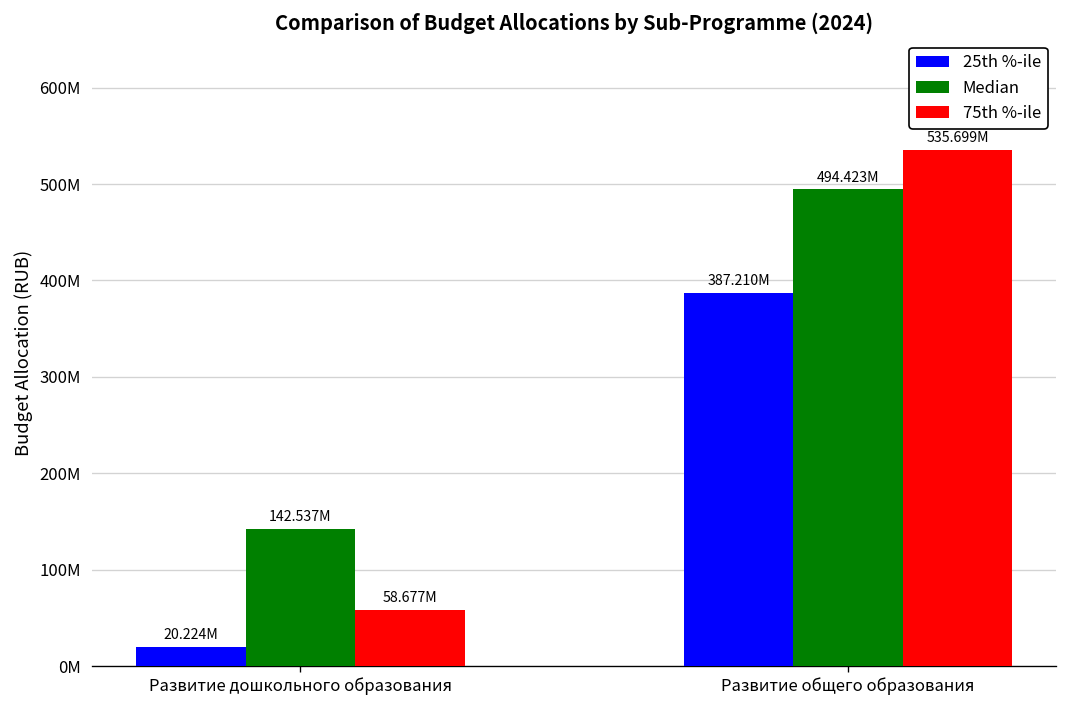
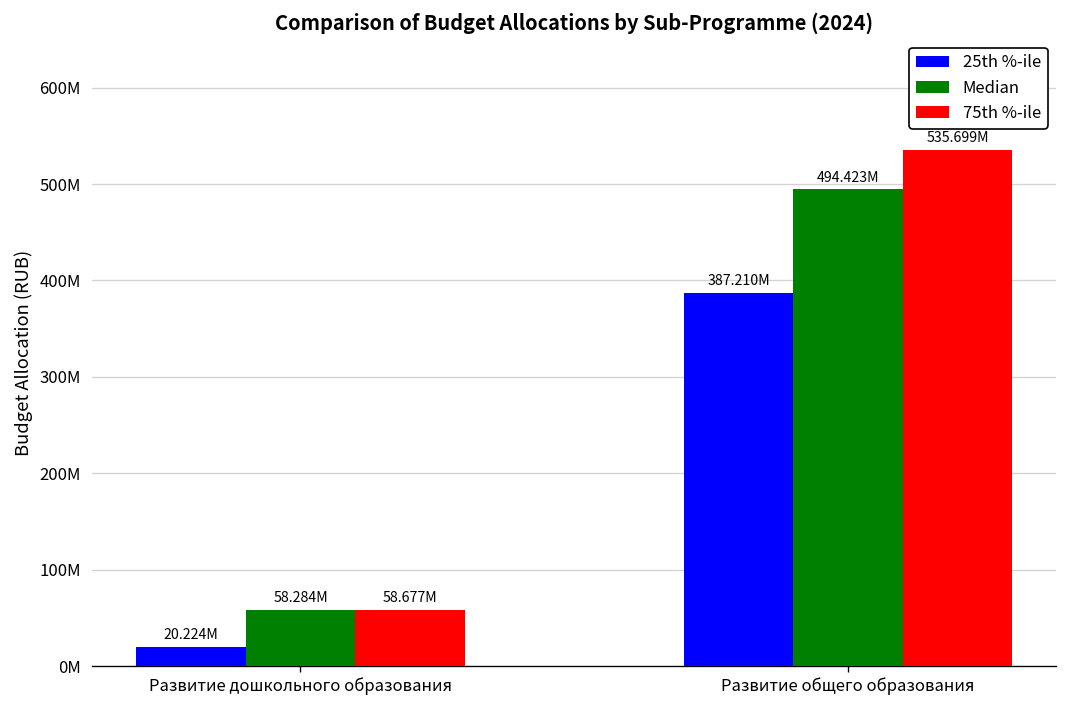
  {
    "25th %-ile": {
      "Развитие дошкольного образования": "20.224M",
      "Развитие общего образования": "387.210M"
    },
    "Median": {
-     "Развитие дошкольного образования": "142.537M",
+     "Развитие дошкольного образования": "58.284M",
      "Развитие общего образования": "494.423M"
    },
    "75th %-ile": {
      "Развитие дошкольного образования": "58.677M",
      "Развитие общего образования": "535.699M"
    }
  }
